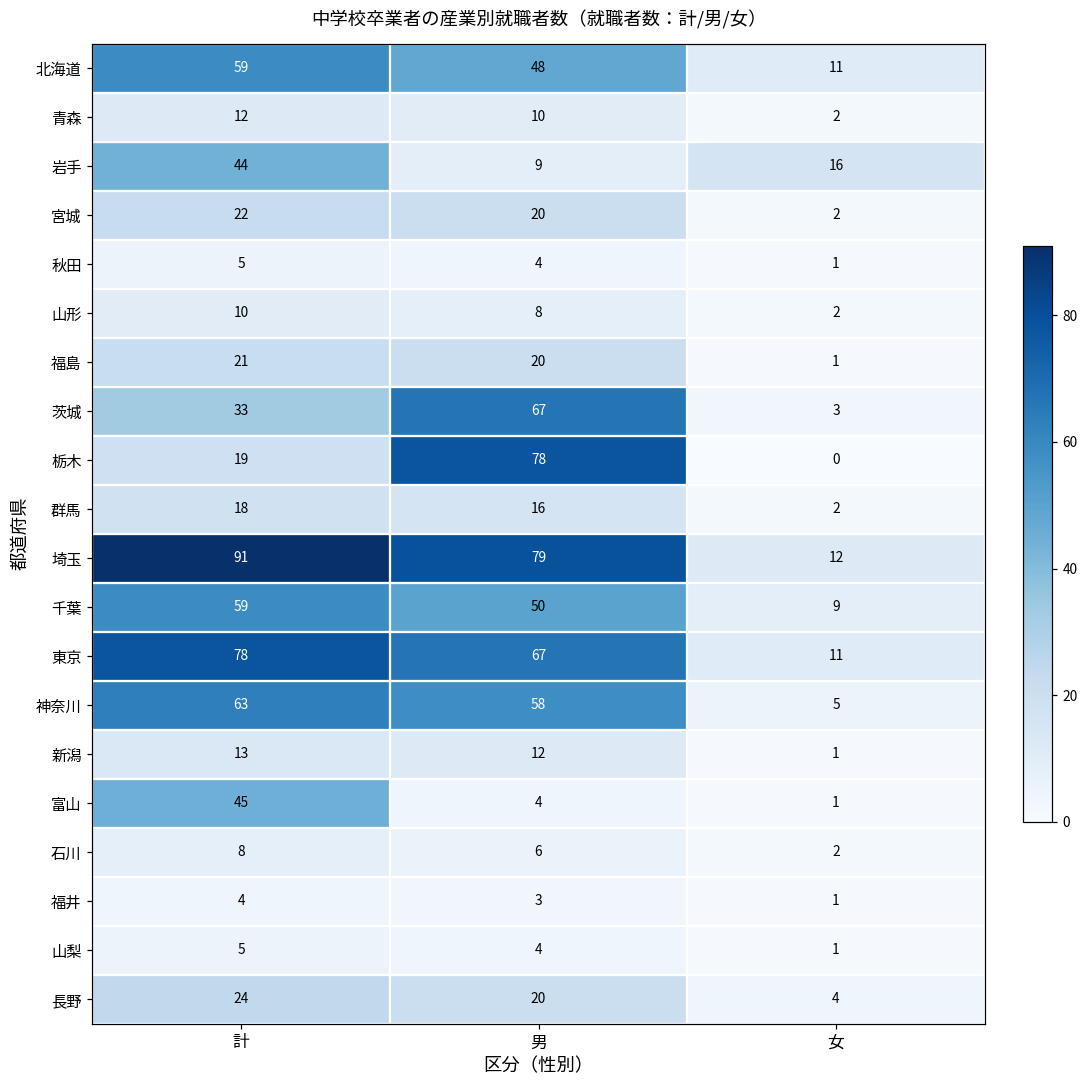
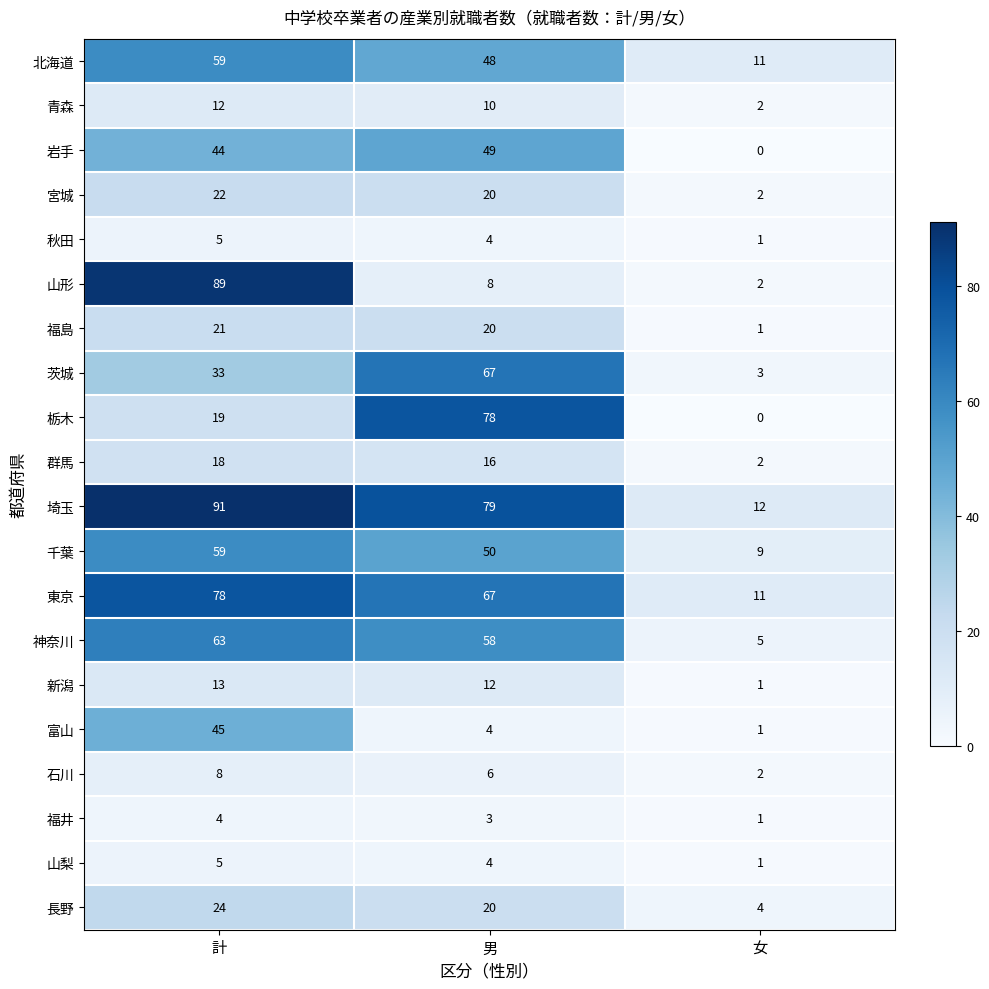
  {
    "北海道": {
      "計": 59,
      "男": 48,
      "女": 11
    },
    "青森": {
      "計": 12,
      "男": 10,
      "女": 2
    },
    "岩手": {
      "計": 44,
-     "男": 9,
-     "女": 16
+     "男": 49,
+     "女": 0
    },
    "宮城": {
      "計": 22,
      "男": 20,
      "女": 2
    },
    "秋田": {
      "計": 5,
      "男": 4,
      "女": 1
    },
    "山形": {
-     "計": 10,
+     "計": 89,
      "男": 8,
      "女": 2
    },
    "福島": {
      "計": 21,
      "男": 20,
      "女": 1
    },
    "茨城": {
      "計": 33,
      "男": 67,
      "女": 3
    },
    "栃木": {
      "計": 19,
      "男": 78,
      "女": 0
    },
    "群馬": {
      "計": 18,
      "男": 16,
      "女": 2
    },
    "埼玉": {
      "計": 91,
      "男": 79,
      "女": 12
    },
    "千葉": {
      "計": 59,
      "男": 50,
      "女": 9
    },
    "東京": {
      "計": 78,
      "男": 67,
      "女": 11
    },
    "神奈川": {
      "計": 63,
      "男": 58,
      "女": 5
    },
    "新潟": {
      "計": 13,
      "男": 12,
      "女": 1
    },
    "富山": {
      "計": 45,
      "男": 4,
      "女": 1
    },
    "石川": {
      "計": 8,
      "男": 6,
      "女": 2
    },
    "福井": {
      "計": 4,
      "男": 3,
      "女": 1
    },
    "山梨": {
      "計": 5,
      "男": 4,
      "女": 1
    },
    "長野": {
      "計": 24,
      "男": 20,
      "女": 4
    }
  }
